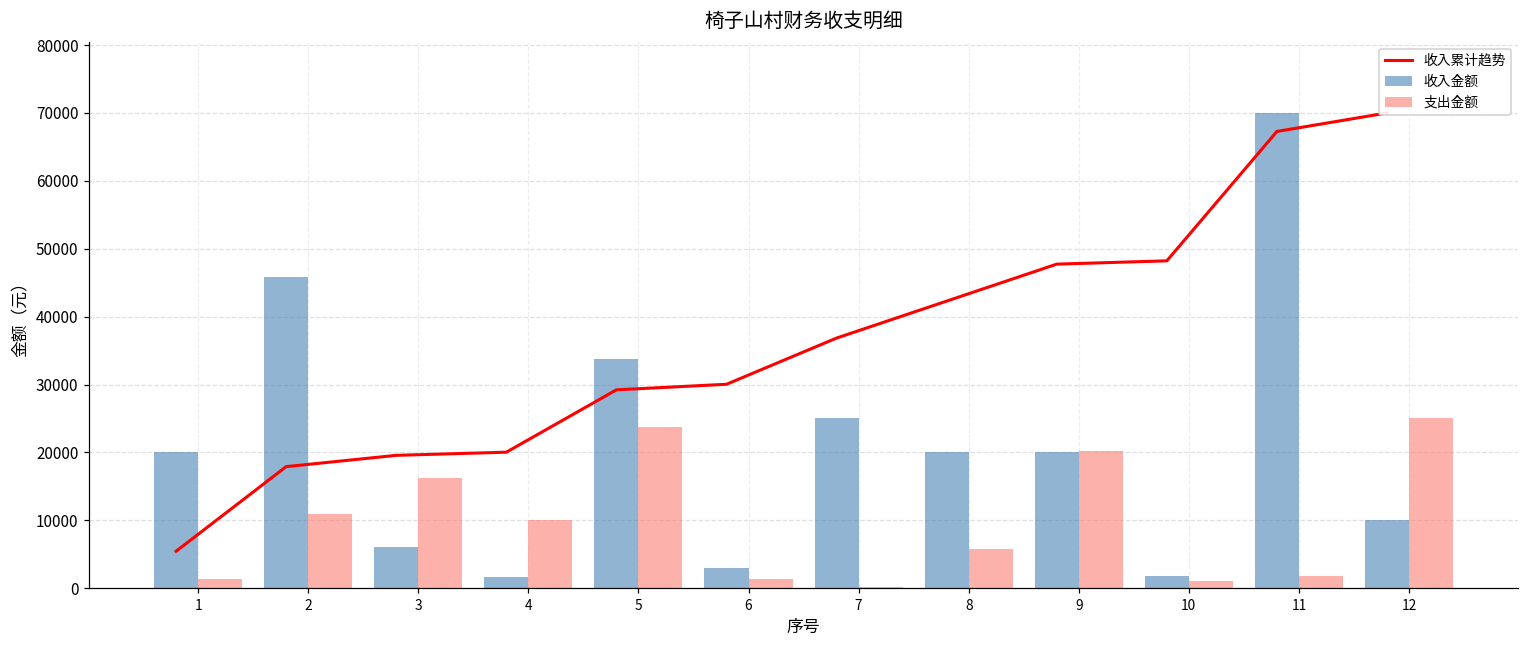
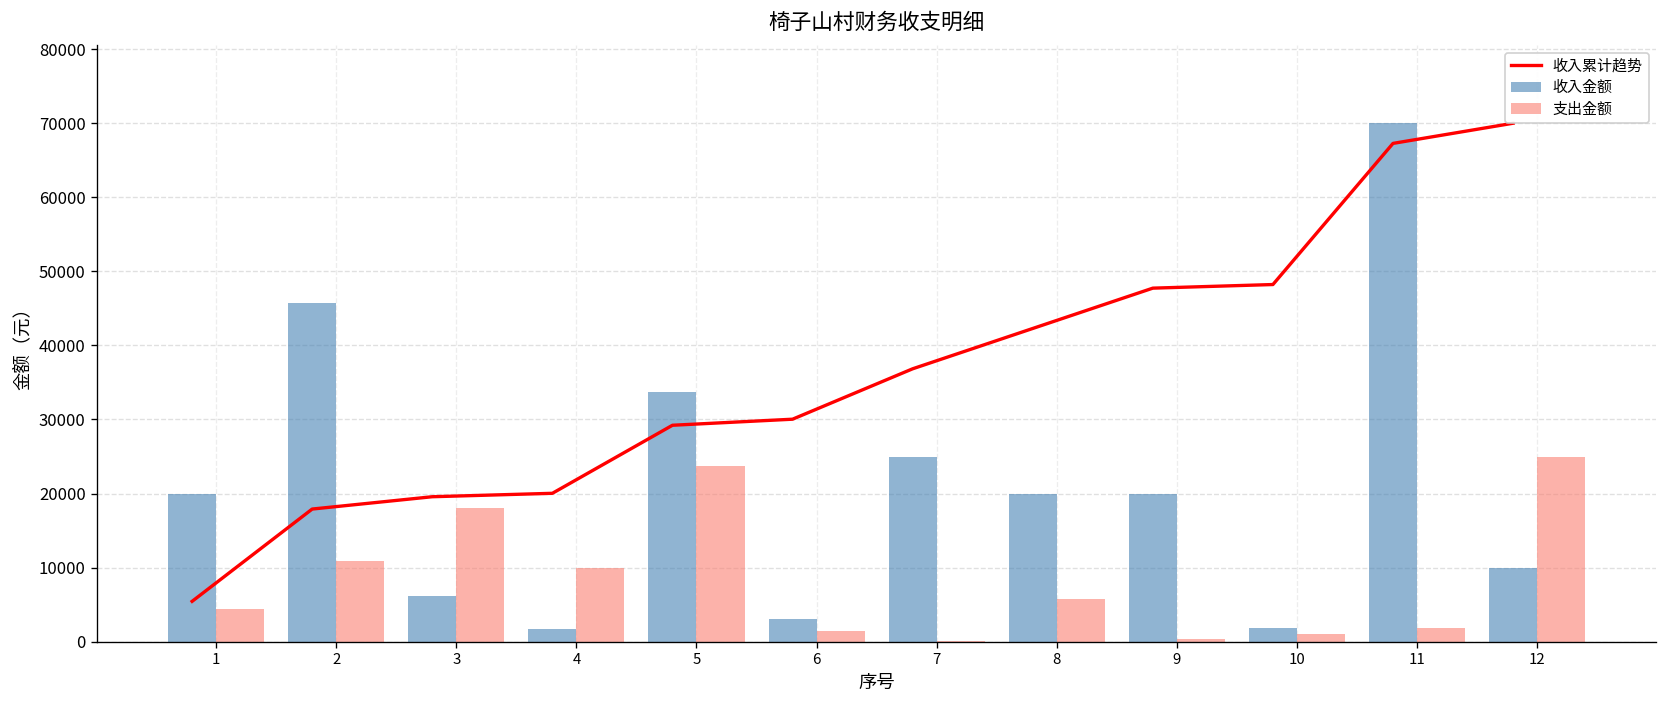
  {
    "收入金额": {
      "1": 20000,
      "2": 46000,
      "3": 6000,
      "4": 2000,
      "5": 34000,
      "6": 3000,
      "7": 25000,
      "8": 20000,
      "9": 20000,
      "10": 2000,
      "11": 70000,
      "12": 10000
    },
    "支出金额": {
-     "1": 1000,
+     "1": 4000,
      "2": 11000,
-     "3": 16000,
+     "3": 18000,
      "4": 10000,
      "5": 24000,
      "6": 1000,
      "8": 6000,
-     "9": 20000,
+     "9": 0,
      "10": 1000,
      "11": 2000,
      "12": 25000
    }
  }
